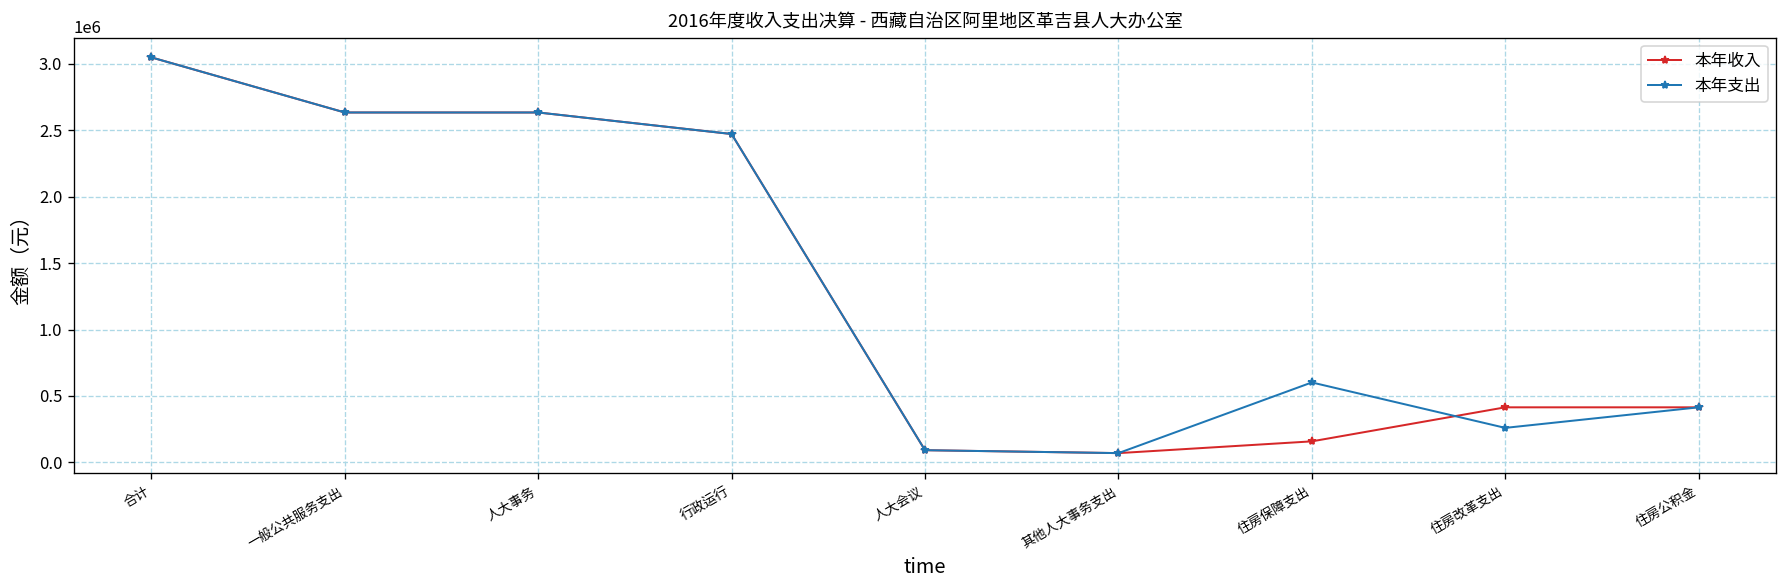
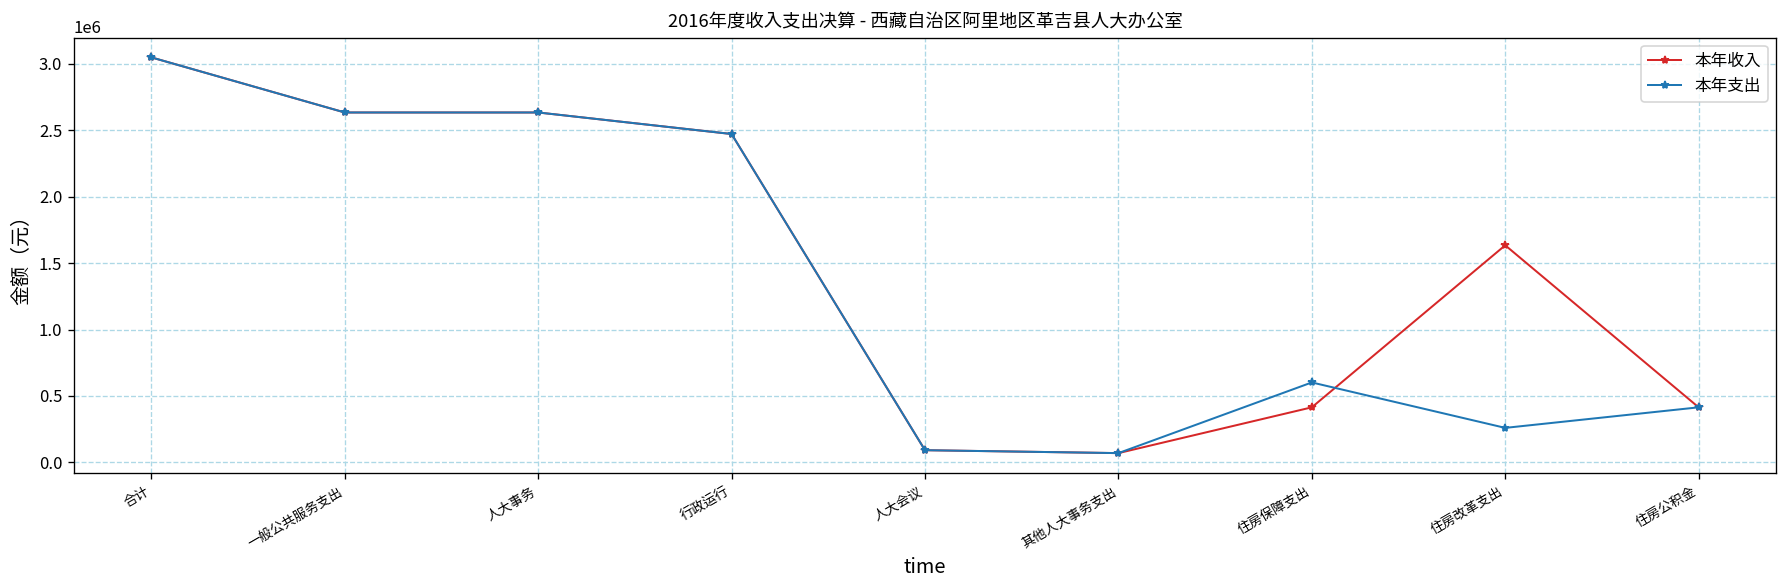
  {
    "本年收入": {
-     "住房保障支出": 160000,
-     "住房改革支出": 410000
+     "住房保障支出": 410000,
+     "住房改革支出": 1630000
    },
    "本年支出": {
      "住房保障支出": 600000,
      "住房改革支出": 260000
    }
  }
